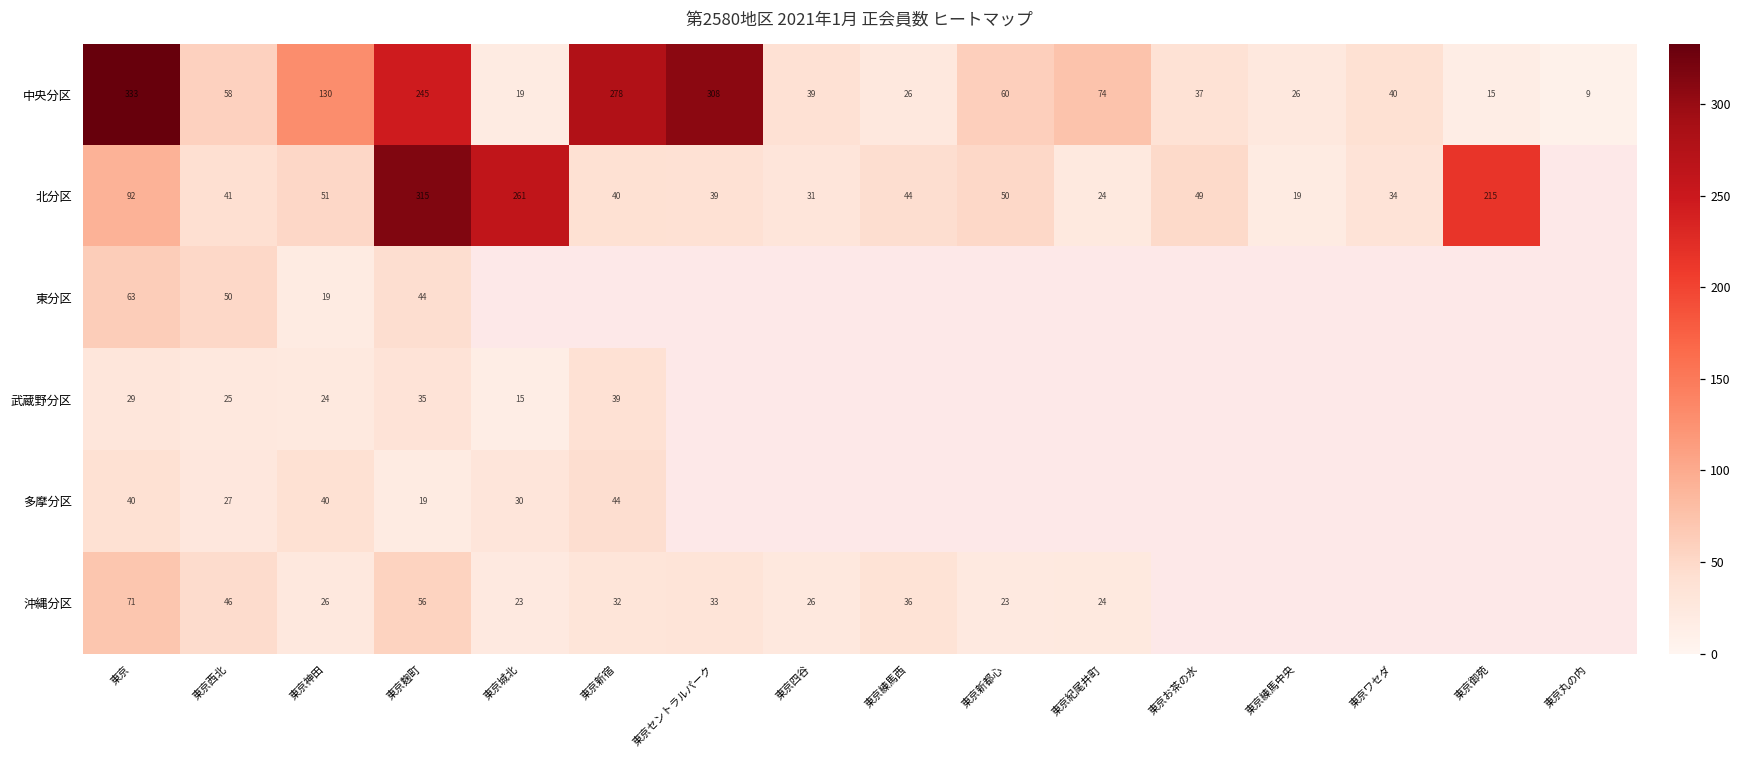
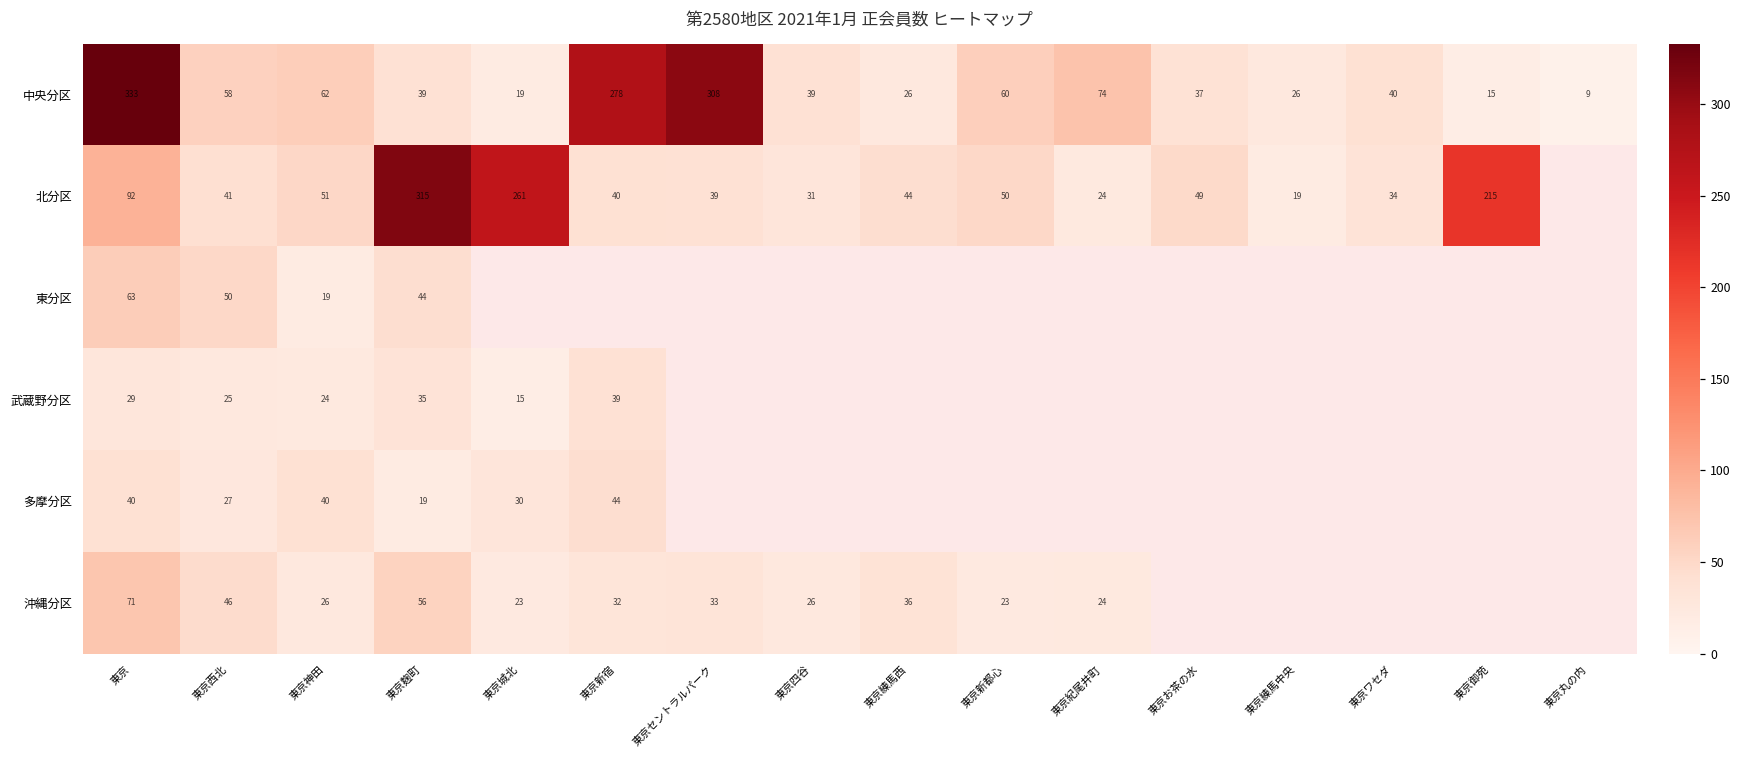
  {
    "中央分区": {
      "東京": 333,
      "東京西北": 58,
-     "東京神田": 130,
-     "東京麹町": 245,
+     "東京神田": 62,
+     "東京麹町": 39,
      "東京城北": 19,
      "東京新宿": 278,
      "東京セントラルパーク": 308,
      "東京四谷": 39,
      "東京練馬西": 26,
      "東京新都心": 60,
      "東京紀尾井町": 74,
      "東京お茶の水": 37,
      "東京練馬中央": 26,
      "東京ワセダ": 40,
      "東京御苑": 15,
      "東京丸の内": 9
    },
    "北分区": {
      "東京": 92,
      "東京西北": 41,
      "東京神田": 51,
      "東京麹町": 315,
      "東京城北": 261,
      "東京新宿": 40,
      "東京セントラルパーク": 39,
      "東京四谷": 31,
      "東京練馬西": 44,
      "東京新都心": 50,
      "東京紀尾井町": 24,
      "東京お茶の水": 49,
      "東京練馬中央": 19,
      "東京ワセダ": 34,
      "東京御苑": 215
    },
    "東分区": {
      "東京": 63,
      "東京西北": 50,
      "東京神田": 19,
      "東京麹町": 44
    },
    "武蔵野分区": {
      "東京": 29,
      "東京西北": 25,
      "東京神田": 24,
      "東京麹町": 35,
      "東京城北": 15,
      "東京新宿": 39
    },
    "多摩分区": {
      "東京": 40,
      "東京西北": 27,
      "東京神田": 40,
      "東京麹町": 19,
      "東京城北": 30,
      "東京新宿": 44
    },
    "沖縄分区": {
      "東京": 71,
      "東京西北": 46,
      "東京神田": 26,
      "東京麹町": 56,
      "東京城北": 23,
      "東京新宿": 32,
      "東京セントラルパーク": 33,
      "東京四谷": 26,
      "東京練馬西": 36,
      "東京新都心": 23,
      "東京紀尾井町": 24
    }
  }
